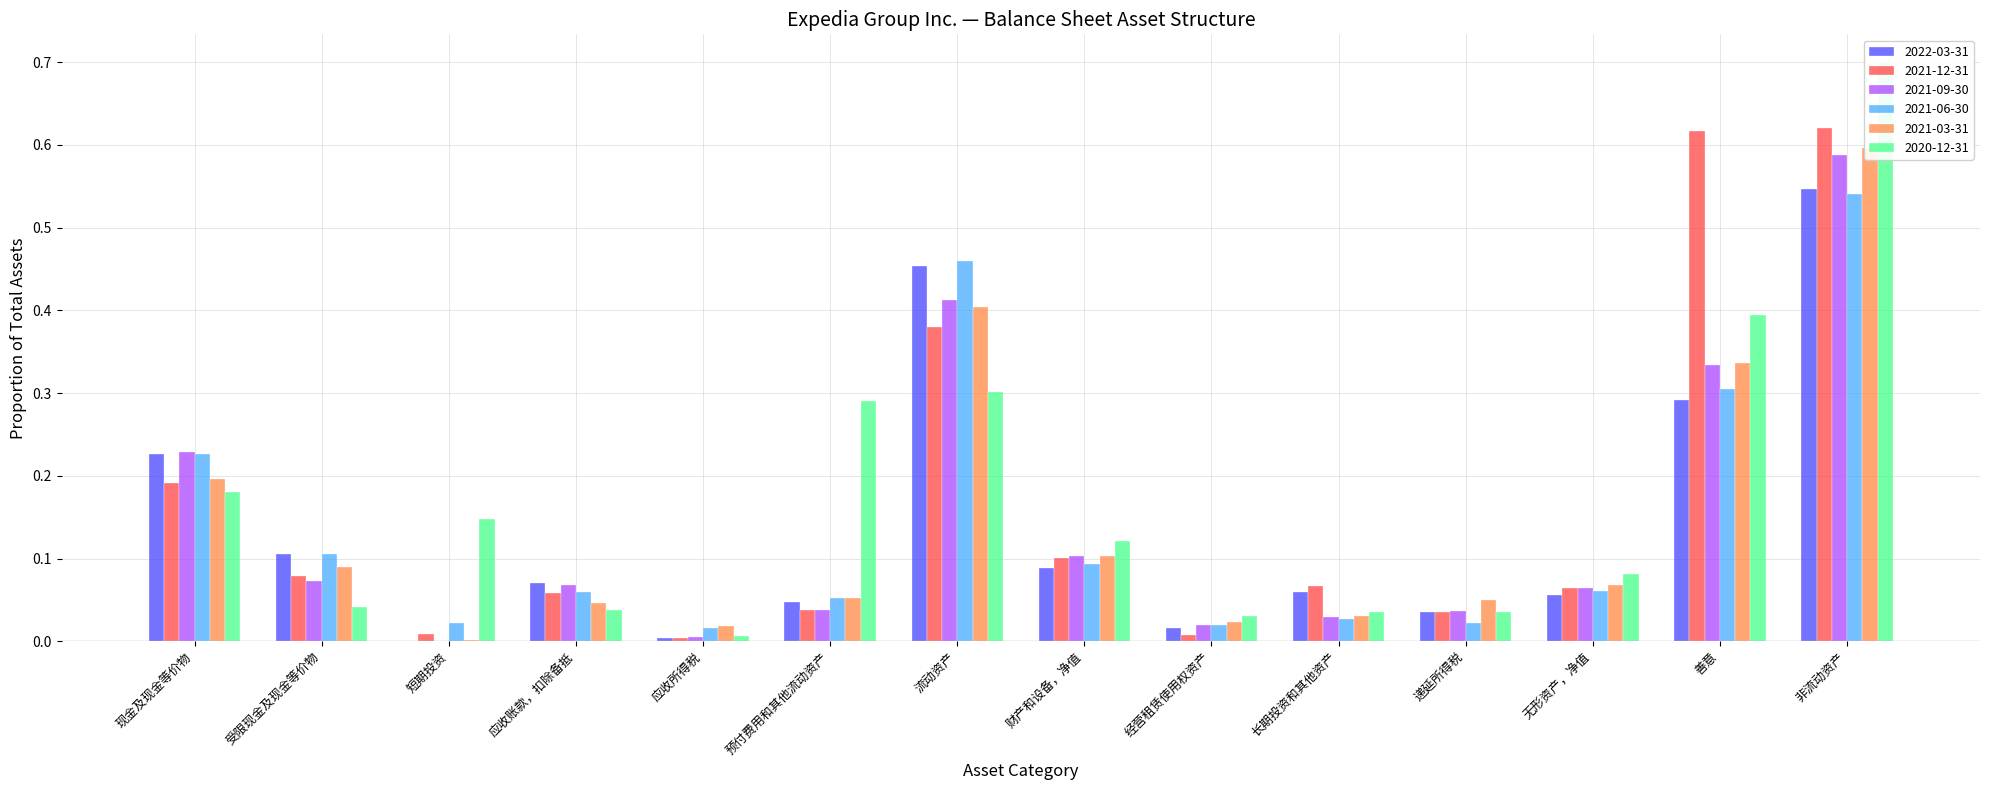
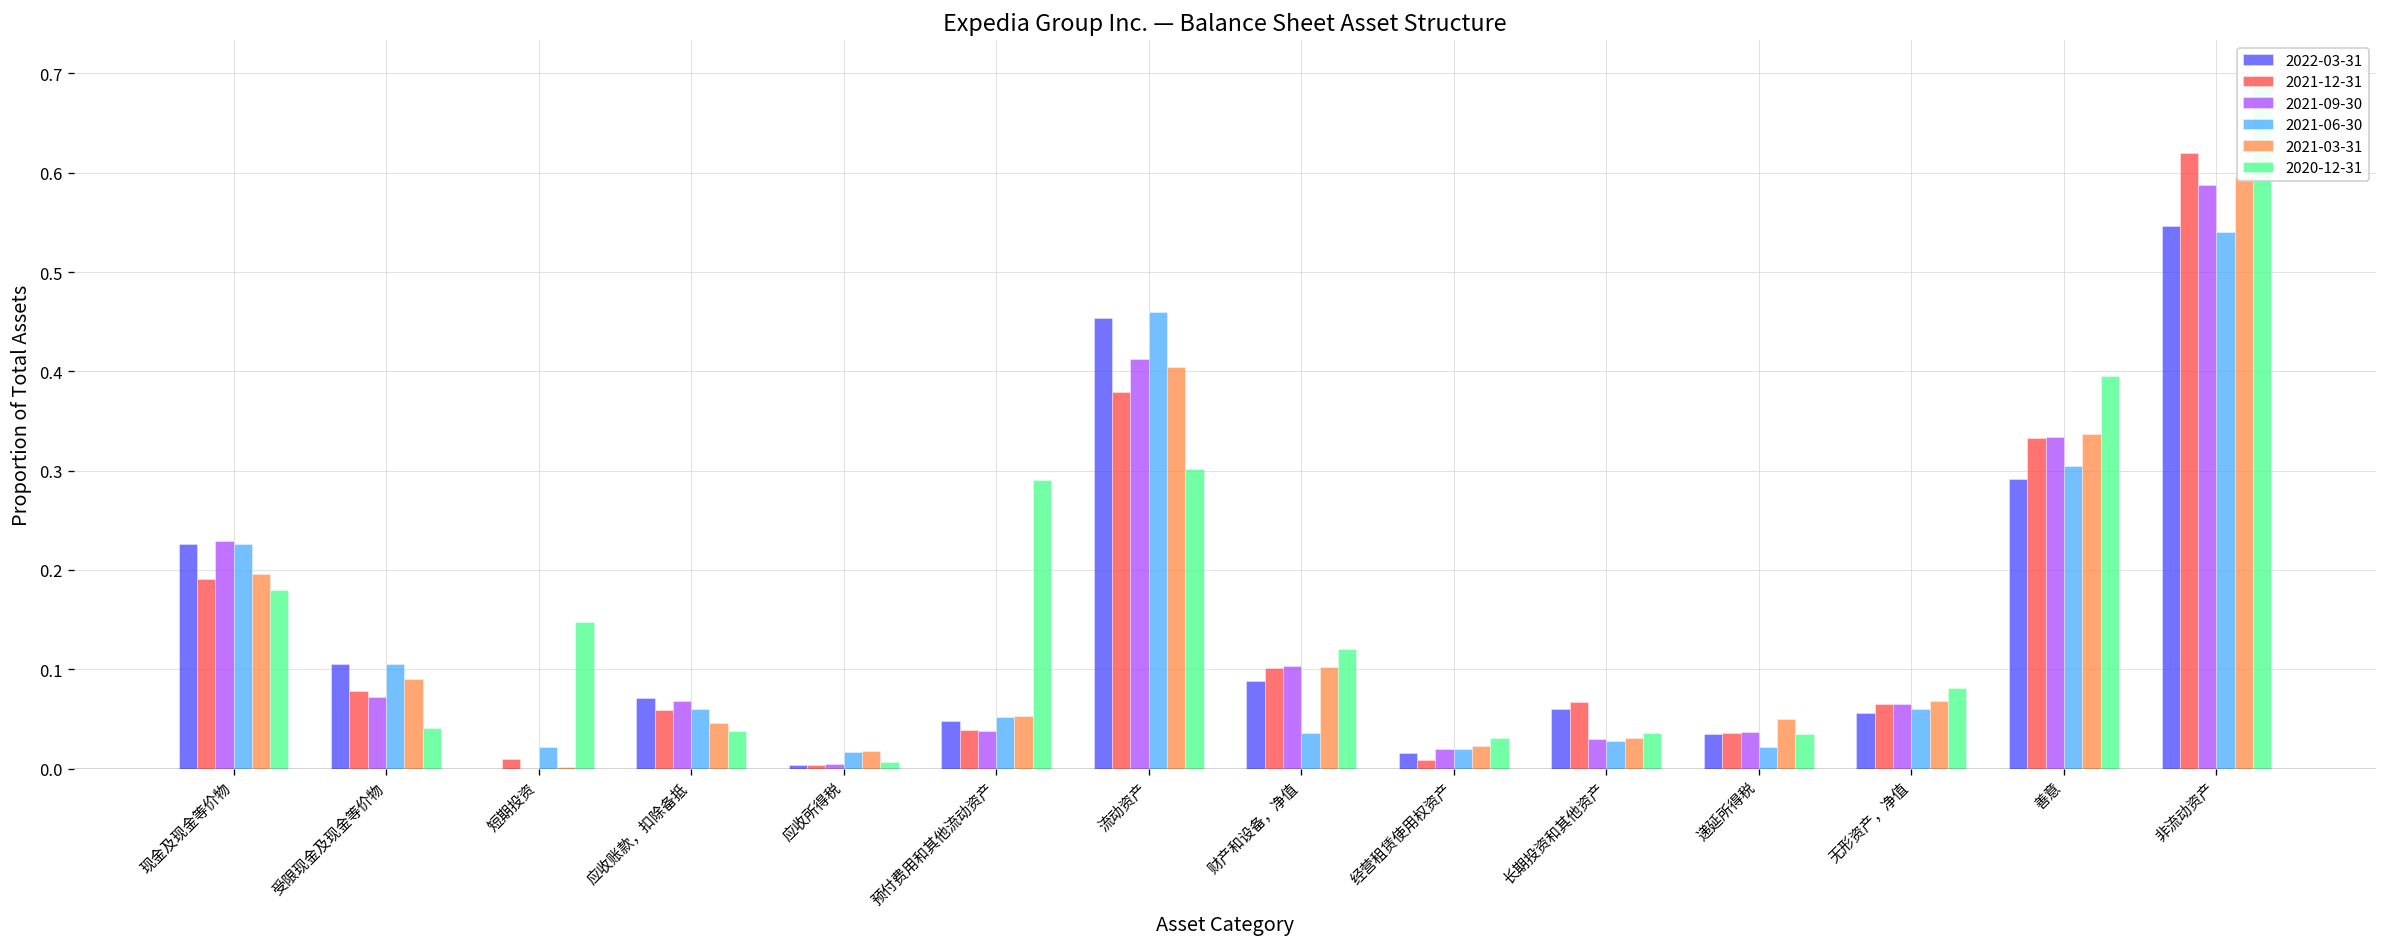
  {
    "2022-03-31": {
      "现金及现金等价物": 0.23,
      "受限现金及现金等价物": 0.11,
      "短期投资": 0.00,
      "应收账款，扣除备抵": 0.07,
      "应收所得税": 0.00,
      "预付费用和其他流动资产": 0.05,
      "流动资产": 0.45,
      "财产和设备，净值": 0.09,
      "经营租赁使用权资产": 0.02,
      "长期投资和其他资产": 0.06,
      "递延所得税": 0.04,
      "无形资产，净值": 0.06,
      "善意": 0.29,
      "非流动资产": 0.55
    },
    "2021-12-31": {
      "现金及现金等价物": 0.19,
      "受限现金及现金等价物": 0.08,
      "短期投资": 0.01,
      "应收账款，扣除备抵": 0.06,
      "应收所得税": 0.00,
      "预付费用和其他流动资产": 0.04,
      "流动资产": 0.38,
      "财产和设备，净值": 0.10,
      "经营租赁使用权资产": 0.01,
      "长期投资和其他资产": 0.07,
      "递延所得税": 0.04,
      "无形资产，净值": 0.06,
-     "善意": 0.62,
+     "善意": 0.33,
      "非流动资产": 0.62
    },
    "2021-09-30": {
      "现金及现金等价物": 0.23,
      "受限现金及现金等价物": 0.07,
      "短期投资": 0.00,
      "应收账款，扣除备抵": 0.07,
      "应收所得税": 0.00,
      "预付费用和其他流动资产": 0.04,
      "流动资产": 0.41,
      "财产和设备，净值": 0.10,
      "经营租赁使用权资产": 0.02,
      "长期投资和其他资产": 0.03,
      "递延所得税": 0.04,
      "无形资产，净值": 0.06,
      "善意": 0.33,
      "非流动资产": 0.59
    },
    "2021-06-30": {
      "现金及现金等价物": 0.23,
      "受限现金及现金等价物": 0.11,
      "短期投资": 0.02,
      "应收账款，扣除备抵": 0.06,
      "应收所得税": 0.02,
      "预付费用和其他流动资产": 0.05,
      "流动资产": 0.46,
-     "财产和设备，净值": 0.09,
+     "财产和设备，净值": 0.04,
      "经营租赁使用权资产": 0.02,
      "长期投资和其他资产": 0.03,
      "递延所得税": 0.02,
      "无形资产，净值": 0.06,
      "善意": 0.30,
      "非流动资产": 0.54
    },
    "2021-03-31": {
      "现金及现金等价物": 0.20,
      "受限现金及现金等价物": 0.09,
      "应收账款，扣除备抵": 0.05,
      "应收所得税": 0.02,
      "预付费用和其他流动资产": 0.05,
      "流动资产": 0.40,
      "财产和设备，净值": 0.10,
      "经营租赁使用权资产": 0.02,
      "长期投资和其他资产": 0.03,
      "递延所得税": 0.05,
      "无形资产，净值": 0.07,
      "善意": 0.34
    },
    "2020-12-31": {
      "现金及现金等价物": 0.18,
      "受限现金及现金等价物": 0.04,
      "短期投资": 0.15,
      "应收账款，扣除备抵": 0.04,
      "应收所得税": 0.01,
      "预付费用和其他流动资产": 0.29,
      "流动资产": 0.30,
      "财产和设备，净值": 0.12,
      "经营租赁使用权资产": 0.03,
      "长期投资和其他资产": 0.04,
      "递延所得税": 0.04,
      "无形资产，净值": 0.08,
      "善意": 0.39
    }
  }
